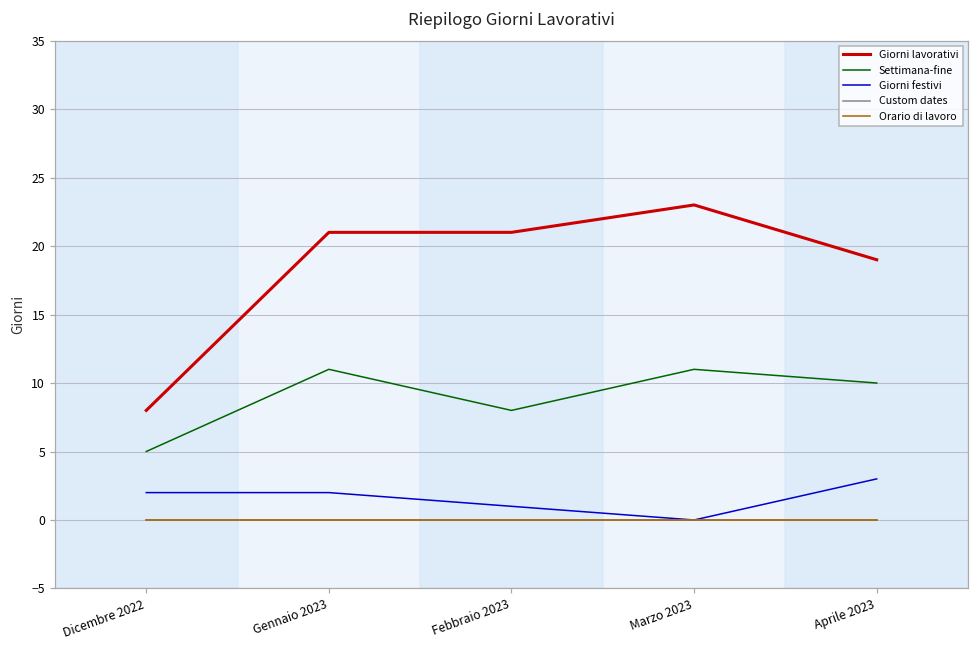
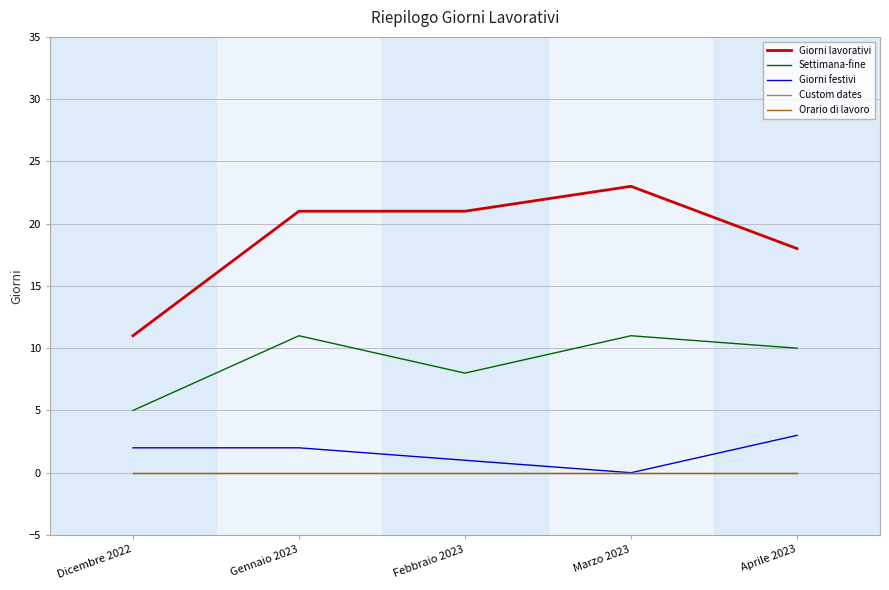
  {
    "Giorni lavorativi": {
-     "Dicembre 2022": 8,
+     "Dicembre 2022": 11,
      "Gennaio 2023": 21,
      "Febbraio 2023": 21,
      "Marzo 2023": 23,
-     "Aprile 2023": 19
+     "Aprile 2023": 18
    },
    "Settimana-fine": {
      "Dicembre 2022": 5,
      "Gennaio 2023": 11,
      "Febbraio 2023": 8,
      "Marzo 2023": 11,
      "Aprile 2023": 10
    },
    "Giorni festivi": {
      "Dicembre 2022": 2,
      "Gennaio 2023": 2,
      "Febbraio 2023": 1,
      "Aprile 2023": 3
    },
    "Orario di lavoro": {
      "Dicembre 2022": 0,
      "Gennaio 2023": 0,
      "Febbraio 2023": 0,
      "Aprile 2023": 0
    }
  }
